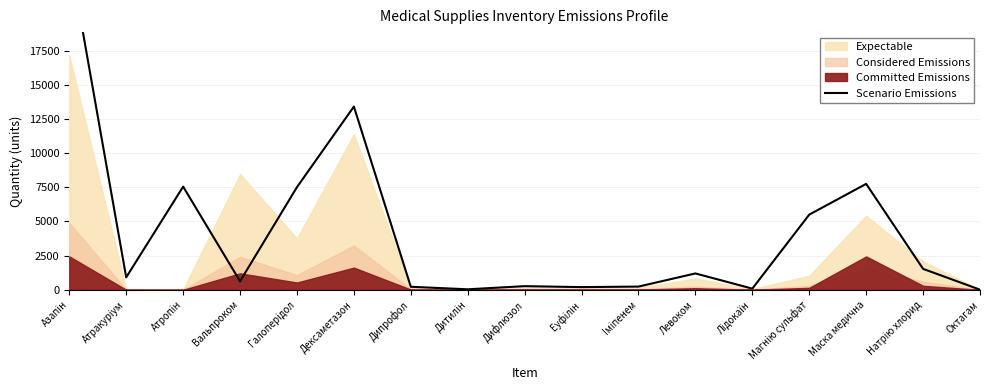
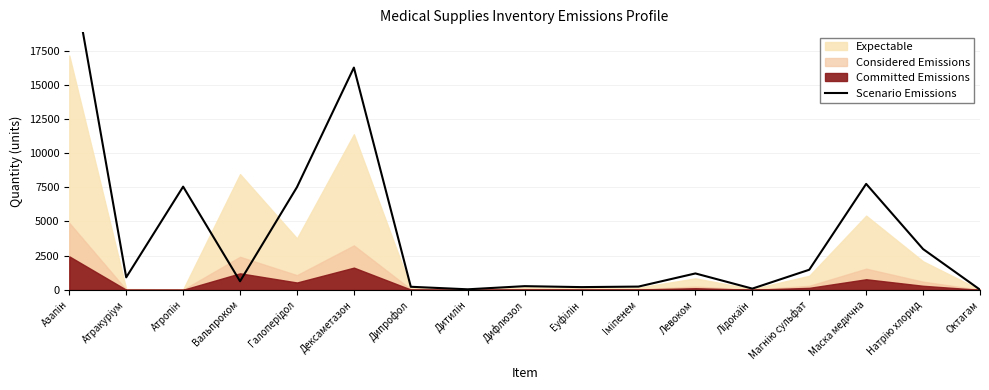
  {
    "Scenario Emissions": {
      "Атракуріум": 900,
      "Атропін": 7500,
      "Вальпроком": 600,
      "Галоперідол": 7500,
-     "Дексаметазон": 13400,
+     "Дексаметазон": 16300,
      "Левоком": 1200,
-     "Магнію сульфат": 5500,
+     "Магнію сульфат": 1500,
      "Маска медична": 7800,
-     "Натрію хлорид": 1500
+     "Натрію хлорид": 3000
    },
    "Committed Emissions": {
      "Азапін": 2400,
      "Вальпроком": 1200,
      "Галоперідол": 500,
      "Дексаметазон": 1600,
-     "Маска медична": 2400,
+     "Маска медична": 800,
      "Натрію хлорид": 300
    }
  }
